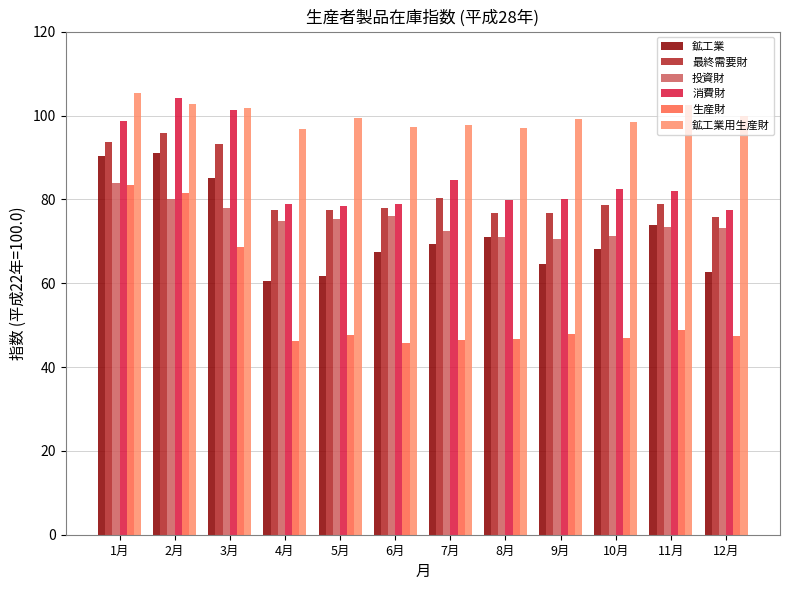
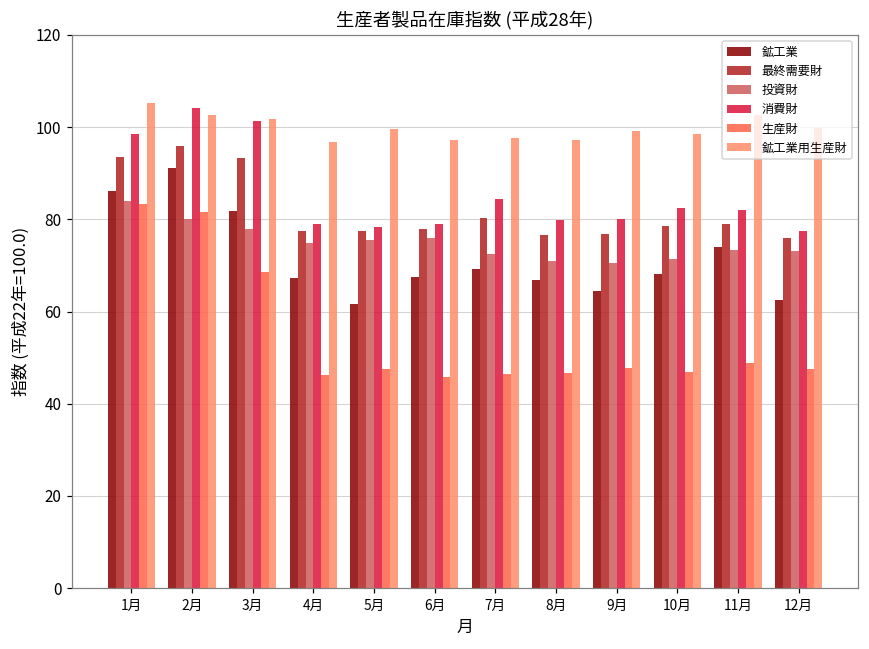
  {
    "鉱工業": {
-     "1月": 90,
+     "1月": 86,
      "2月": 91,
-     "3月": 85,
-     "4月": 61,
+     "3月": 82,
+     "4月": 67,
      "5月": 62,
      "6月": 68,
      "7月": 69,
-     "8月": 71,
+     "8月": 67,
      "9月": 65,
      "10月": 68,
      "11月": 74,
      "12月": 63
    }
  }
